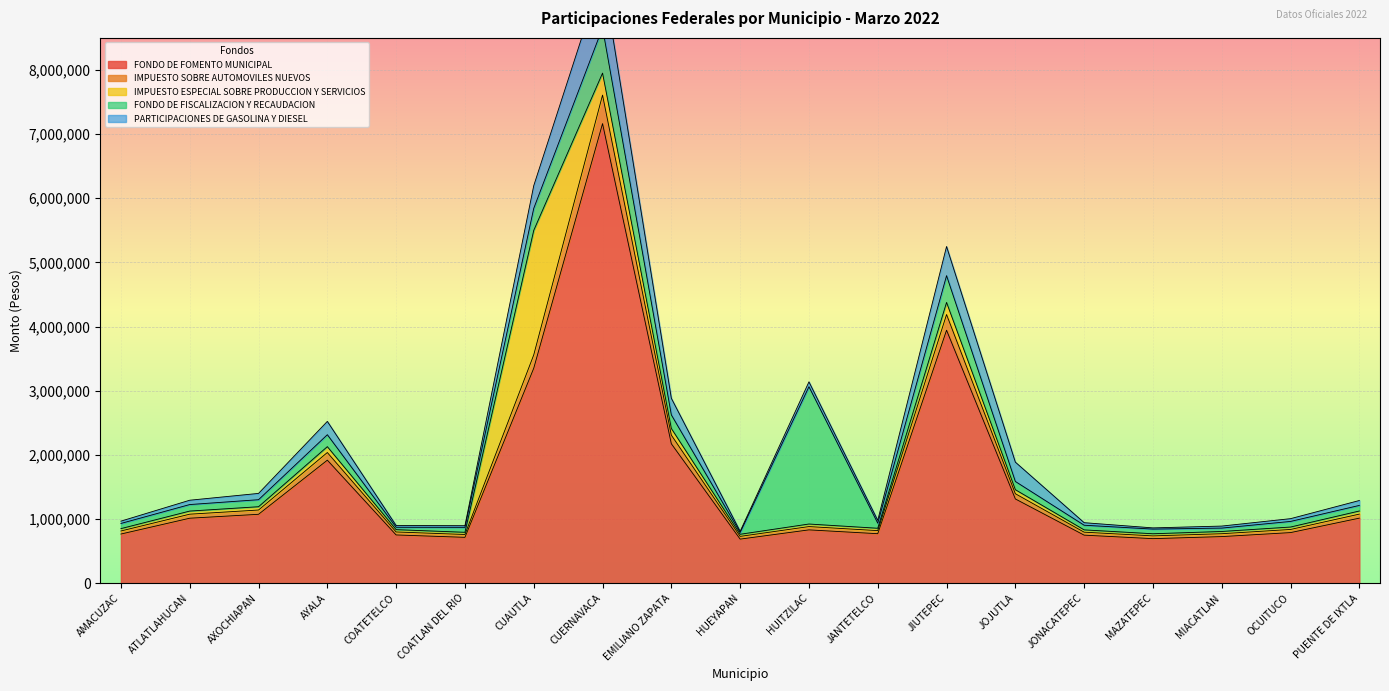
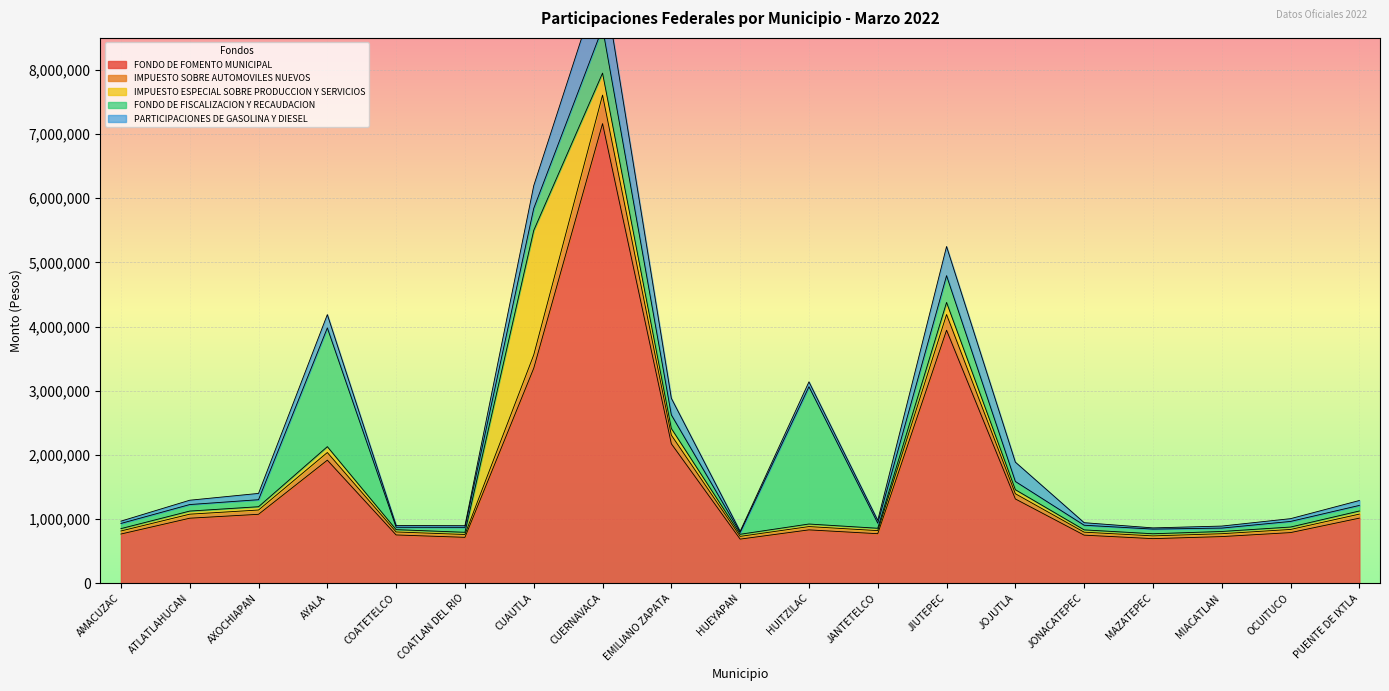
  {
    "IMPUESTO ESPECIAL SOBRE PRODUCCION Y SERVICIOS": {
      "ATLATLAHUCAN": "0",
      "AXOCHIAPAN": "100,000",
      "AYALA": "100,000",
      "CUAUTLA": "1,900,000",
      "CUERNAVACA": "300,000",
      "EMILIANO ZAPATA": "100,000",
      "HUITZILAC": "0",
      "JIUTEPEC": "200,000",
      "JOJUTLA": "100,000",
      "PUENTE DE IXTLA": "0"
    },
    "FONDO DE FISCALIZACION Y RECAUDACION": {
      "ATLATLAHUCAN": "100,000",
      "AXOCHIAPAN": "100,000",
-     "AYALA": "200,000",
+     "AYALA": "1,900,000",
      "CUAUTLA": "300,000",
      "EMILIANO ZAPATA": "200,000",
      "HUITZILAC": "2,100,000",
      "JANTETELCO": "100,000",
      "JIUTEPEC": "400,000",
      "JOJUTLA": "100,000",
      "OCUITUCO": "100,000",
      "PUENTE DE IXTLA": "100,000"
    },
    "PARTICIPACIONES DE GASOLINA Y DIESEL": {
      "ATLATLAHUCAN": "100,000",
      "AXOCHIAPAN": "100,000",
      "AYALA": "200,000",
      "CUAUTLA": "400,000",
      "EMILIANO ZAPATA": "300,000",
      "HUITZILAC": "100,000",
      "JANTETELCO": "0",
      "JIUTEPEC": "500,000",
      "JOJUTLA": "300,000",
      "OCUITUCO": "0",
      "PUENTE DE IXTLA": "100,000"
    }
  }
